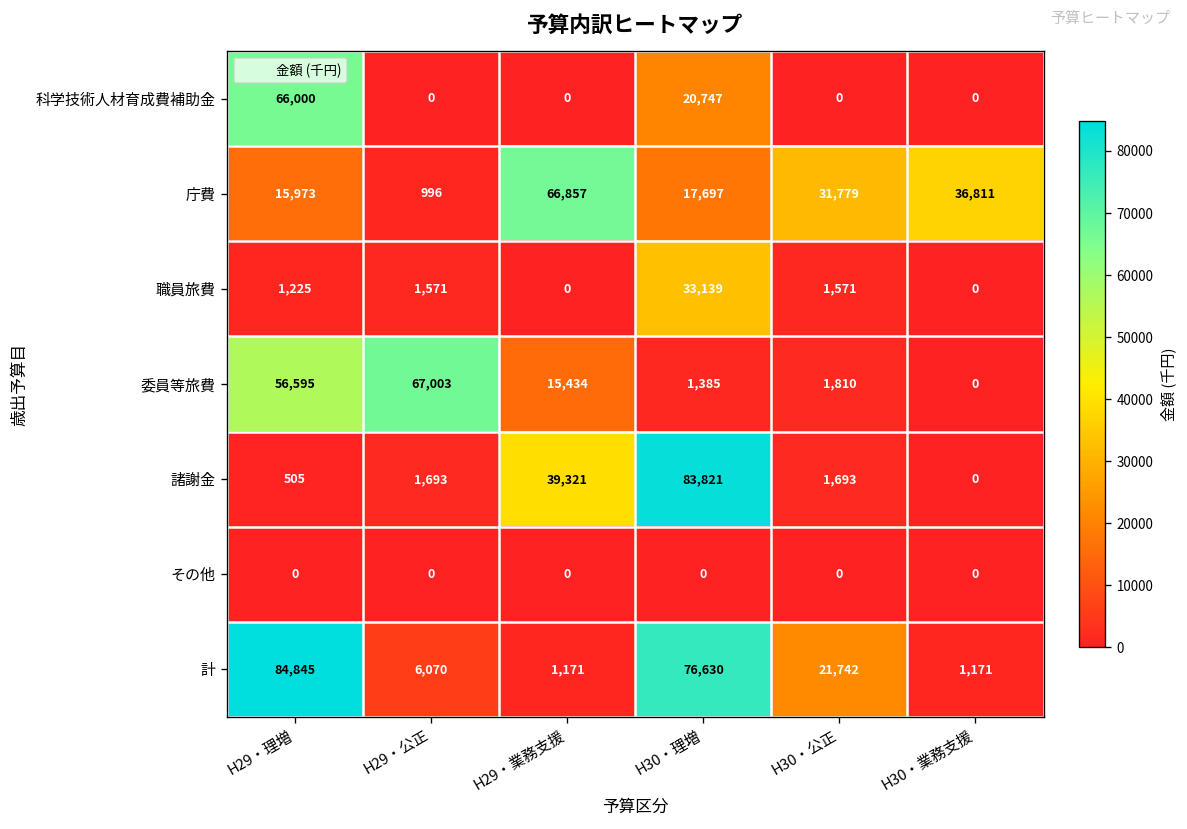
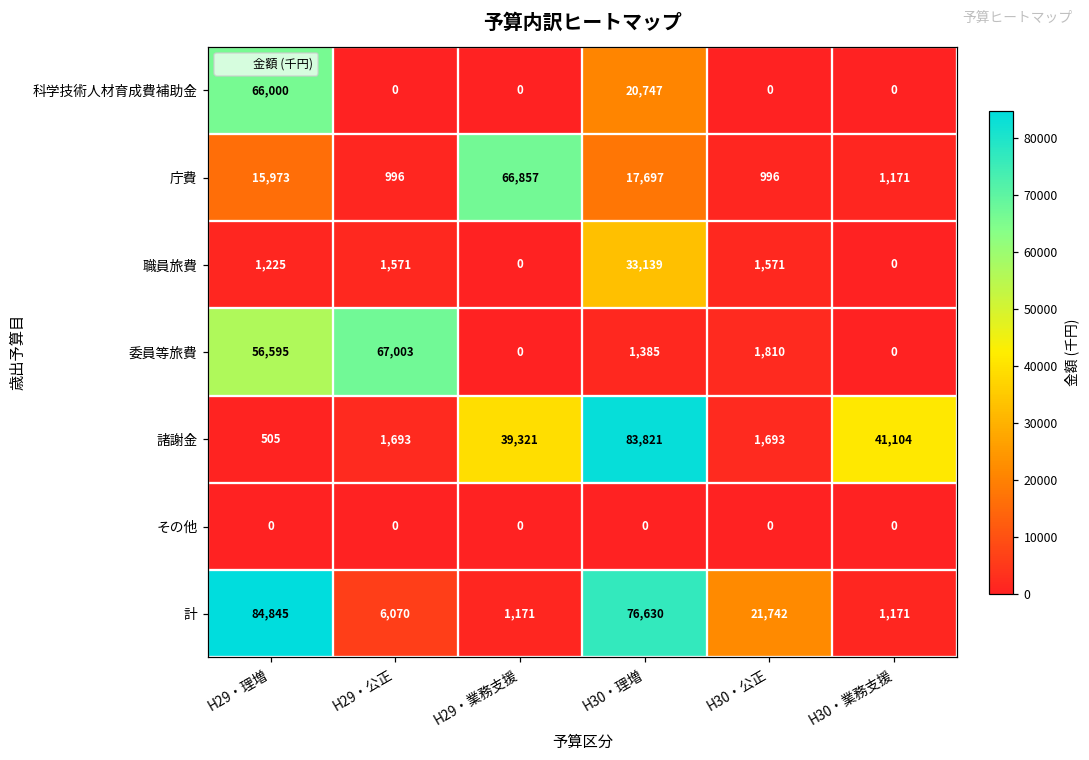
  {
    "科学技術人材育成費補助金": {
      "H29・理増": "66,000",
      "H29・公正": "0",
      "H29・業務支援": "0",
      "H30・理増": "20,747",
      "H30・公正": "0",
      "H30・業務支援": "0"
    },
    "庁費": {
      "H29・理増": "15,973",
      "H29・公正": "996",
      "H29・業務支援": "66,857",
      "H30・理増": "17,697",
-     "H30・公正": "31,779",
-     "H30・業務支援": "36,811"
+     "H30・公正": "996",
+     "H30・業務支援": "1,171"
    },
    "職員旅費": {
      "H29・理増": "1,225",
      "H29・公正": "1,571",
      "H29・業務支援": "0",
      "H30・理増": "33,139",
      "H30・公正": "1,571",
      "H30・業務支援": "0"
    },
    "委員等旅費": {
      "H29・理増": "56,595",
      "H29・公正": "67,003",
-     "H29・業務支援": "15,434",
+     "H29・業務支援": "0",
      "H30・理増": "1,385",
      "H30・公正": "1,810",
      "H30・業務支援": "0"
    },
    "諸謝金": {
      "H29・理増": "505",
      "H29・公正": "1,693",
      "H29・業務支援": "39,321",
      "H30・理増": "83,821",
      "H30・公正": "1,693",
-     "H30・業務支援": "0"
+     "H30・業務支援": "41,104"
    },
    "その他": {
      "H29・理増": "0",
      "H29・公正": "0",
      "H29・業務支援": "0",
      "H30・理増": "0",
      "H30・公正": "0",
      "H30・業務支援": "0"
    },
    "計": {
      "H29・理増": "84,845",
      "H29・公正": "6,070",
      "H29・業務支援": "1,171",
      "H30・理増": "76,630",
      "H30・公正": "21,742",
      "H30・業務支援": "1,171"
    }
  }
